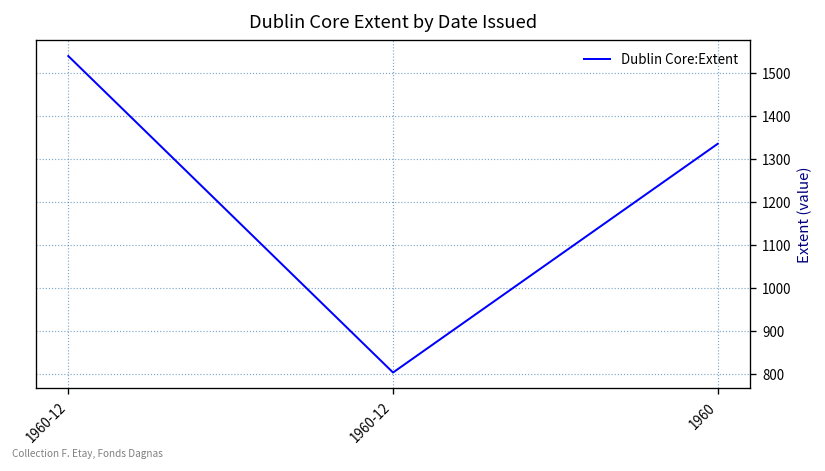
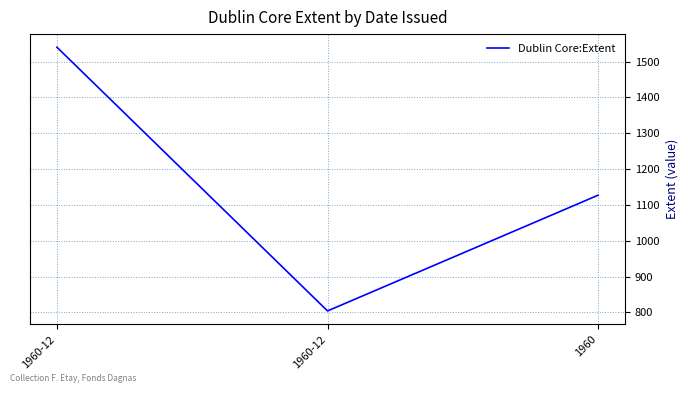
  {
-   "1960": 1340
+   "1960": 1130
  }
